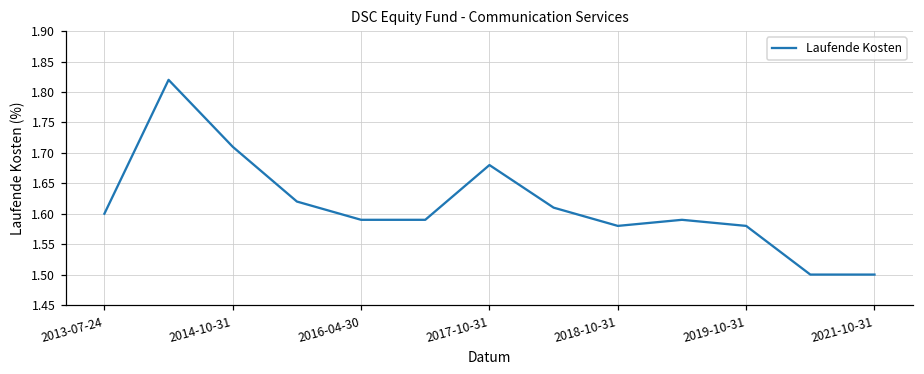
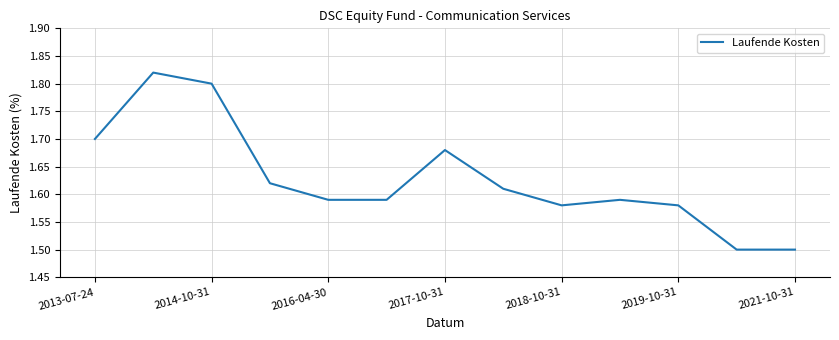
  {
-   "2013-07-24": 1.6,
-   "2014-10-31": 1.71,
+   "2013-07-24": 1.7,
+   "2014-10-31": 1.80,
    "2016-04-30": 1.59,
    "2017-10-31": 1.68,
    "2018-10-31": 1.58,
    "2019-10-31": 1.58,
    "2021-10-31": 1.50
  }
